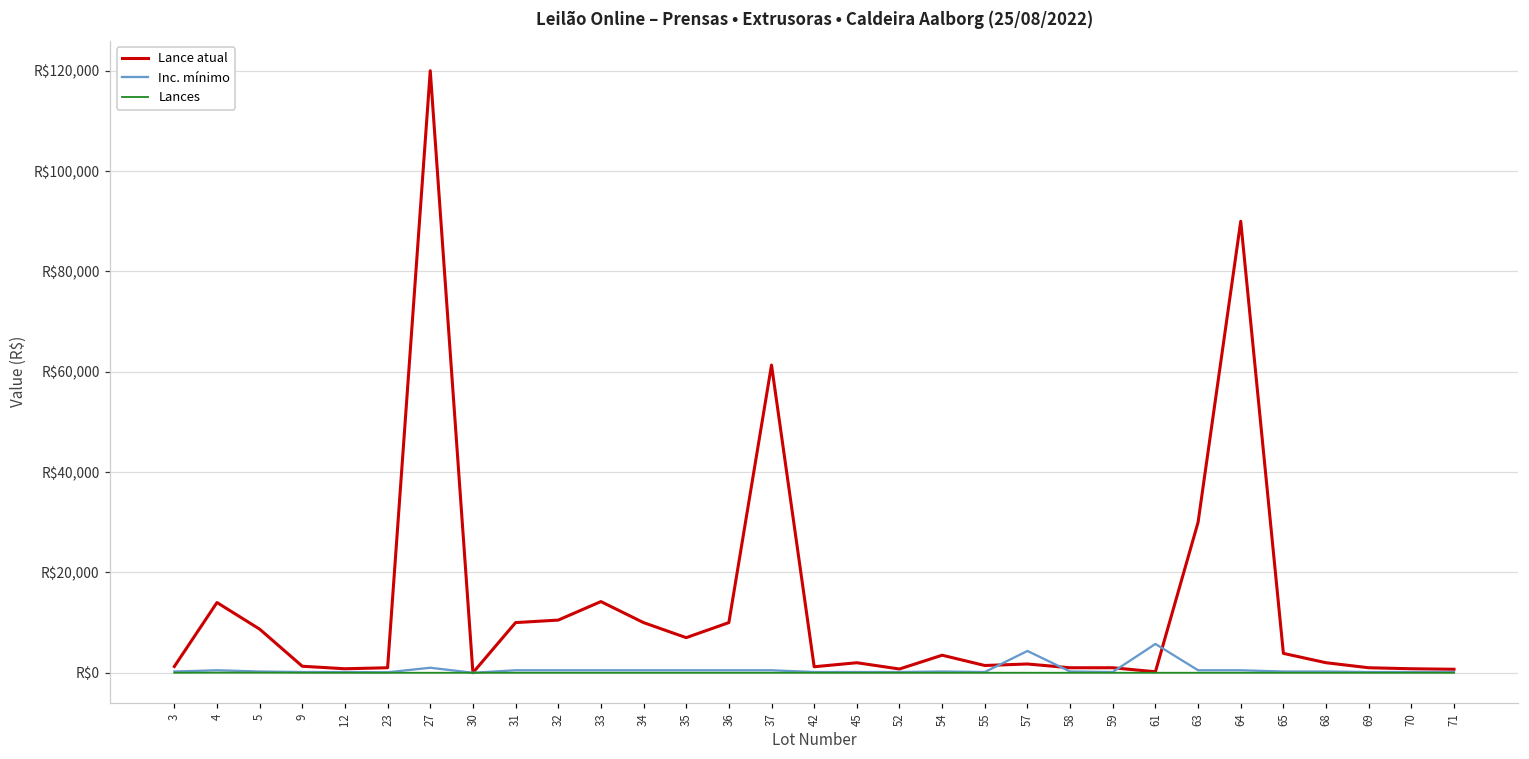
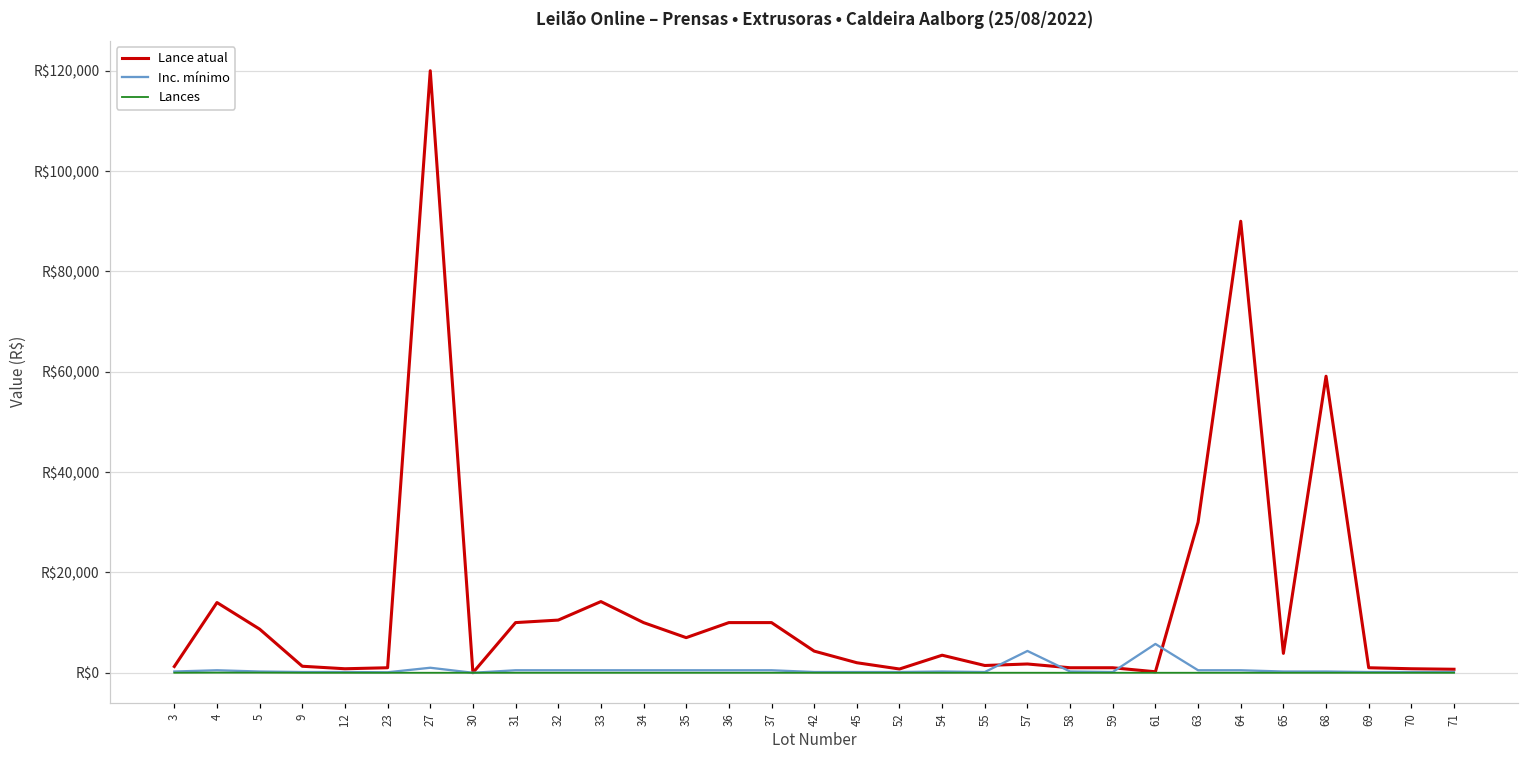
  {
    "Lance atual": {
      "3": "R$1,000",
      "4": "R$14,000",
      "5": "R$9,000",
      "9": "R$1,000",
      "12": "R$1,000",
      "23": "R$1,000",
      "27": "R$120,000",
      "31": "R$10,000",
      "32": "R$11,000",
      "33": "R$14,000",
      "34": "R$10,000",
      "35": "R$7,000",
      "36": "R$10,000",
-     "37": "R$61,000",
-     "42": "R$1,000",
+     "37": "R$10,000",
+     "42": "R$4,000",
      "45": "R$2,000",
      "52": "R$1,000",
      "54": "R$4,000",
      "55": "R$1,000",
      "57": "R$2,000",
      "58": "R$1,000",
      "59": "R$1,000",
      "63": "R$30,000",
      "64": "R$90,000",
      "65": "R$4,000",
-     "68": "R$2,000",
+     "68": "R$59,000",
      "69": "R$1,000",
      "70": "R$1,000"
    },
    "Inc. mínimo": {
      "27": "R$1,000",
      "57": "R$4,000",
      "61": "R$6,000"
    },
    "Lances": {
      "27": "R$0",
      "57": "R$0"
    }
  }
